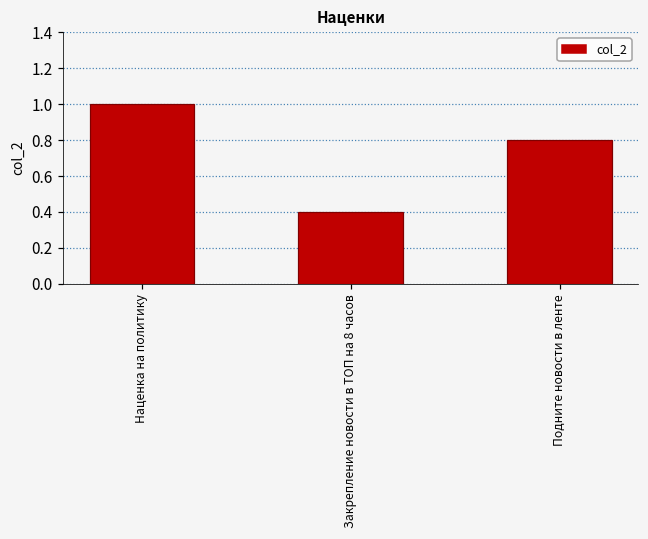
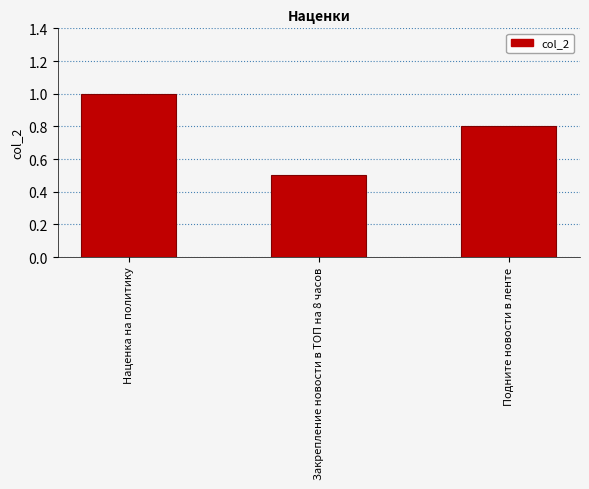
  {
    "Наценка на политику": 1.0,
-   "Закрепление новости в ТОП на 8 часов": 0.4,
+   "Закрепление новости в ТОП на 8 часов": 0.5,
    "Подните новости в ленте": 0.8
  }
